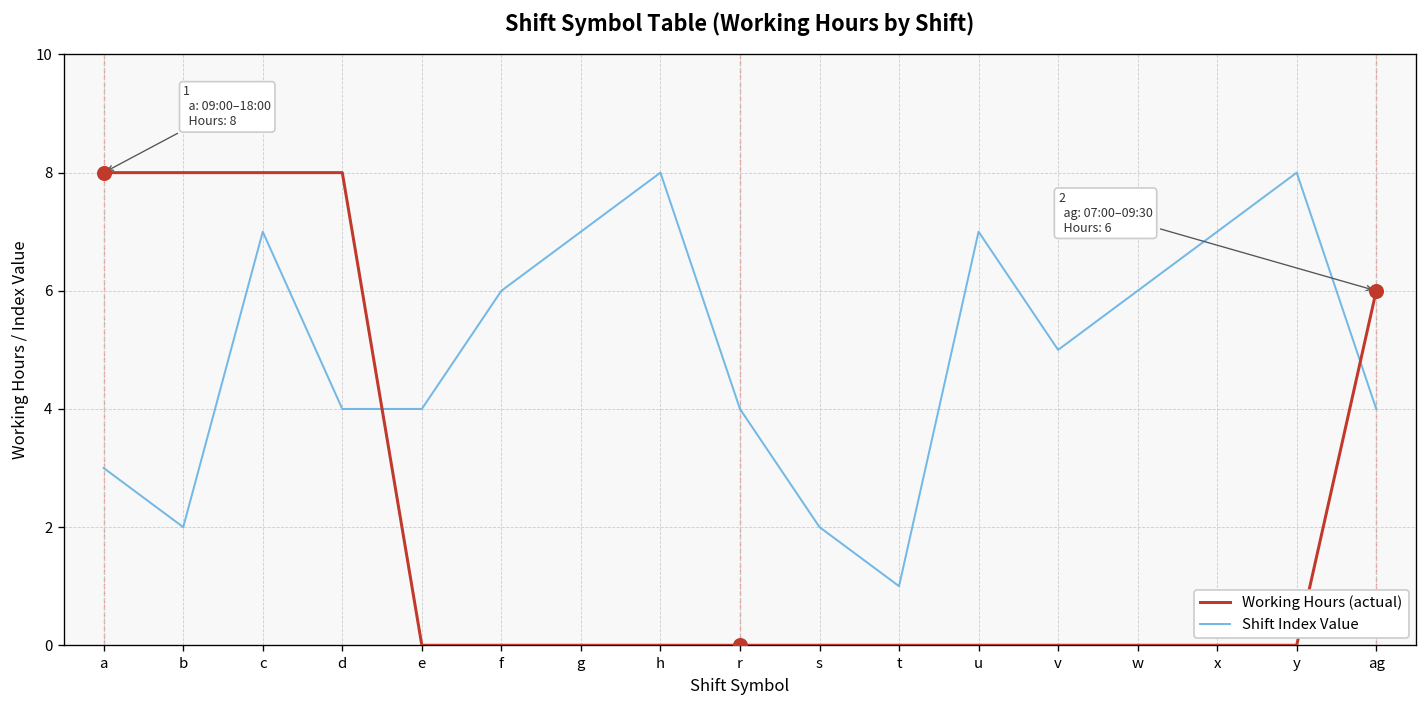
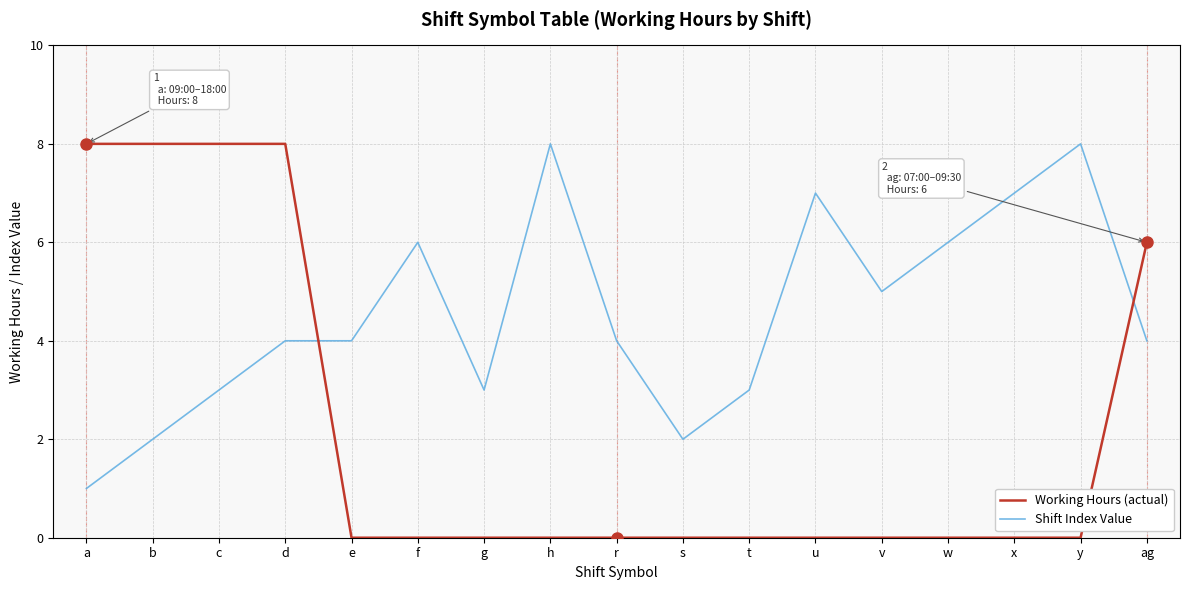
  {
    "Shift Index Value": {
-     "a": 3,
+     "a": 1,
      "b": 2,
-     "c": 7,
+     "c": 3,
      "d": 4,
      "e": 4,
      "f": 6,
-     "g": 7,
+     "g": 3,
      "h": 8,
      "r": 4,
      "s": 2,
-     "t": 1,
+     "t": 3,
      "u": 7,
      "v": 5,
      "y": 8,
      "ag": 4
    }
  }
